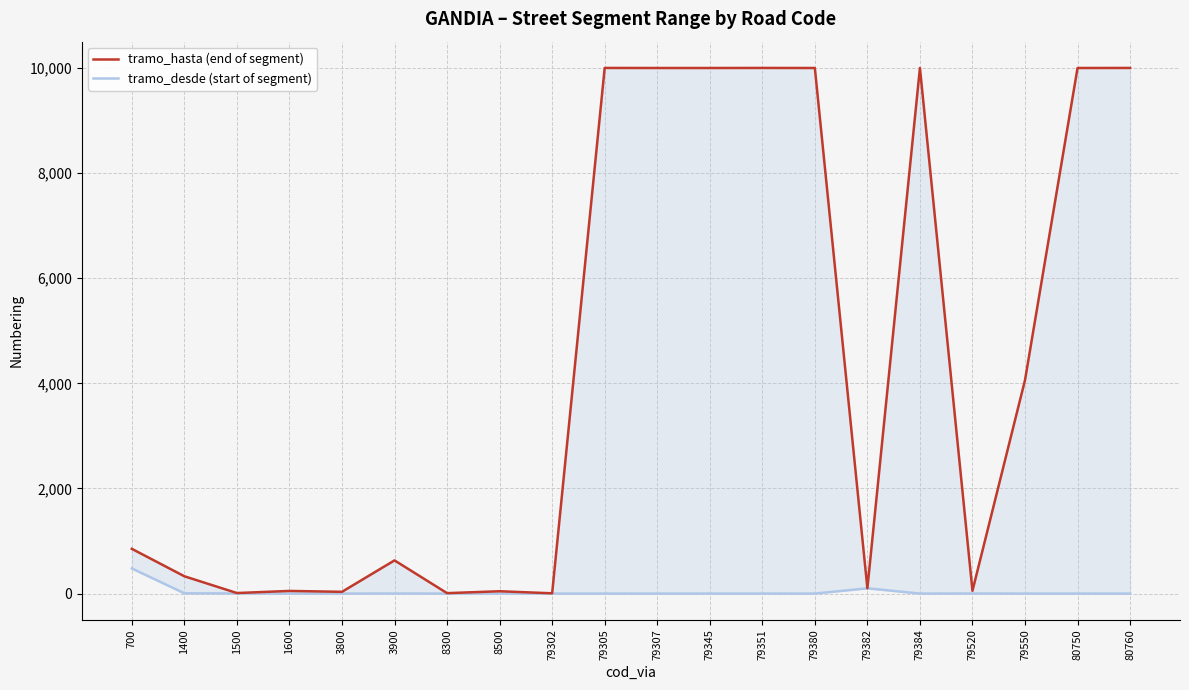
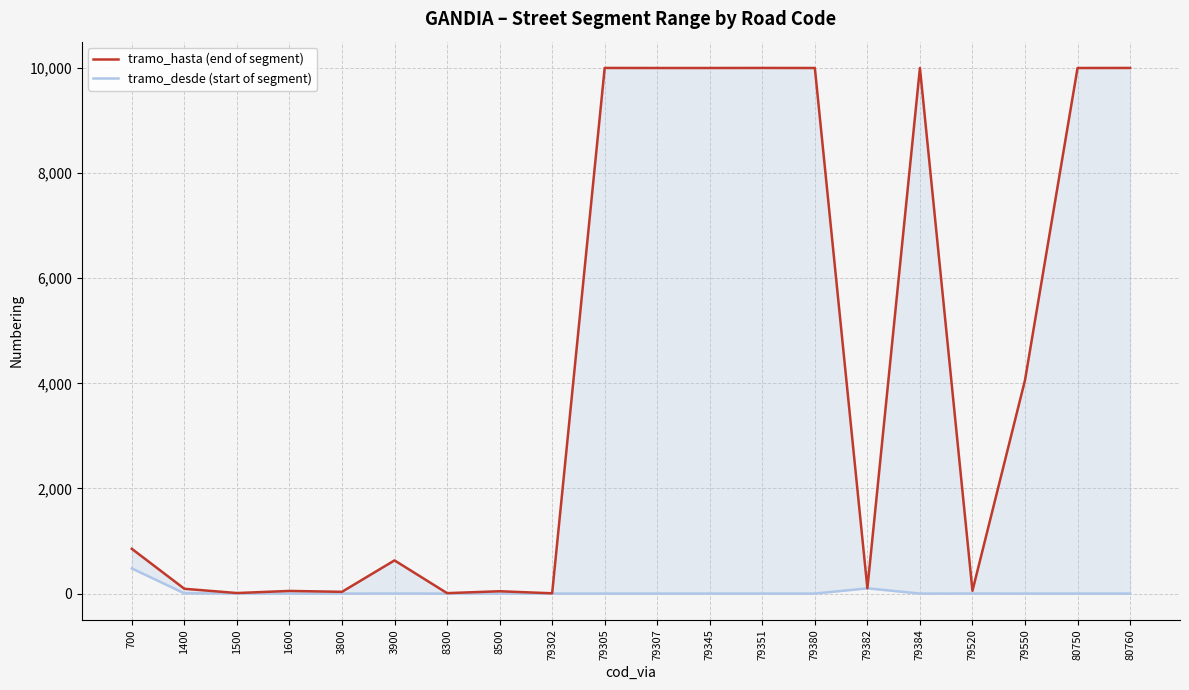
  {
    "tramo_hasta (end of segment)": {
      "700": "900",
-     "1400": "300",
+     "1400": "100",
      "1600": "100",
      "3900": "600",
      "79305": "10,000",
      "79307": "10,000",
      "79345": "10,000",
      "79351": "10,000",
      "79380": "10,000",
      "79384": "10,000",
      "79520": "100",
      "79550": "4,100",
      "80750": "10,000",
      "80760": "10,000"
    },
    "tramo_desde (start of segment)": {
      "700": "500",
      "1400": "0",
      "1600": "0",
      "3900": "0",
      "79305": "0",
      "79307": "0",
      "79345": "0",
      "79351": "0",
      "79380": "0",
      "79384": "0",
      "79520": "0",
      "79550": "0",
      "80750": "0",
      "80760": "0"
    }
  }
